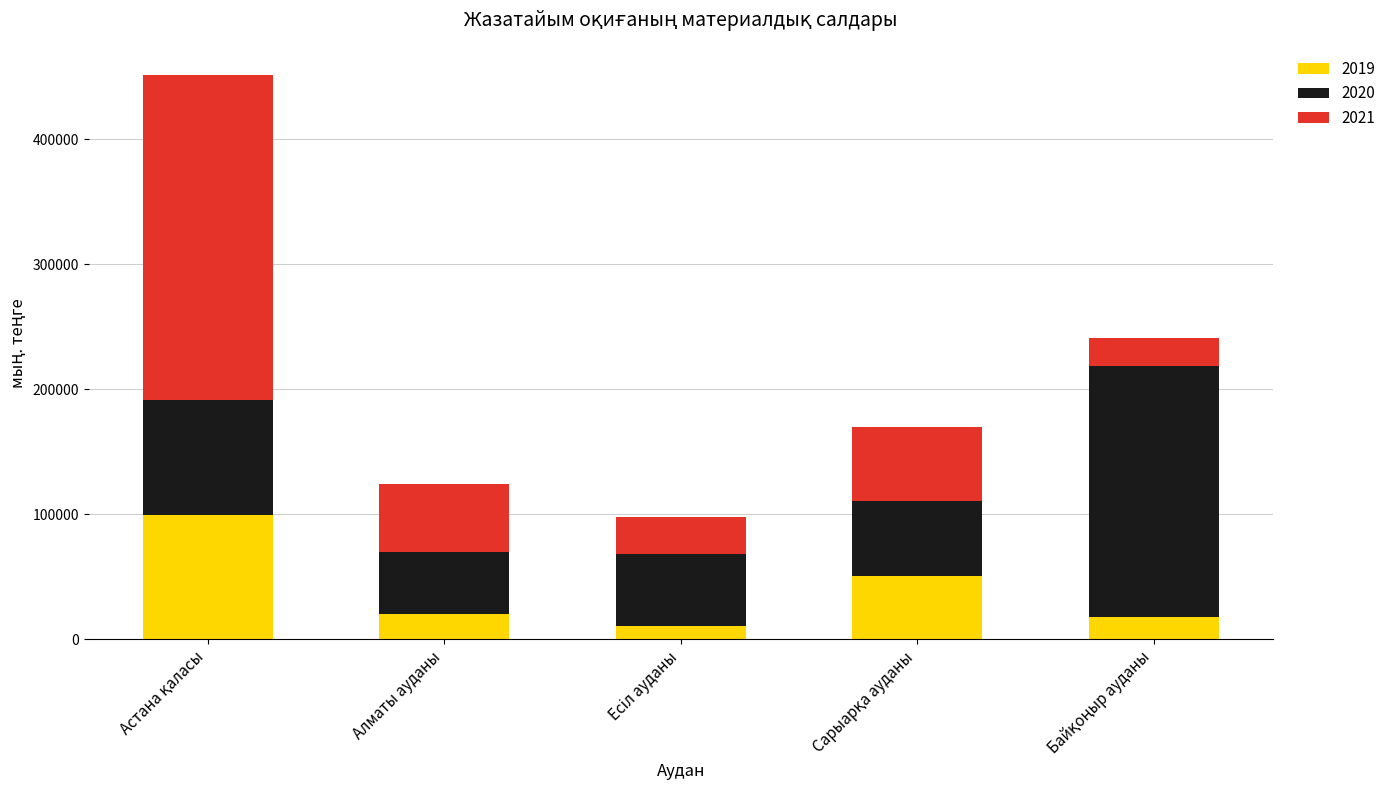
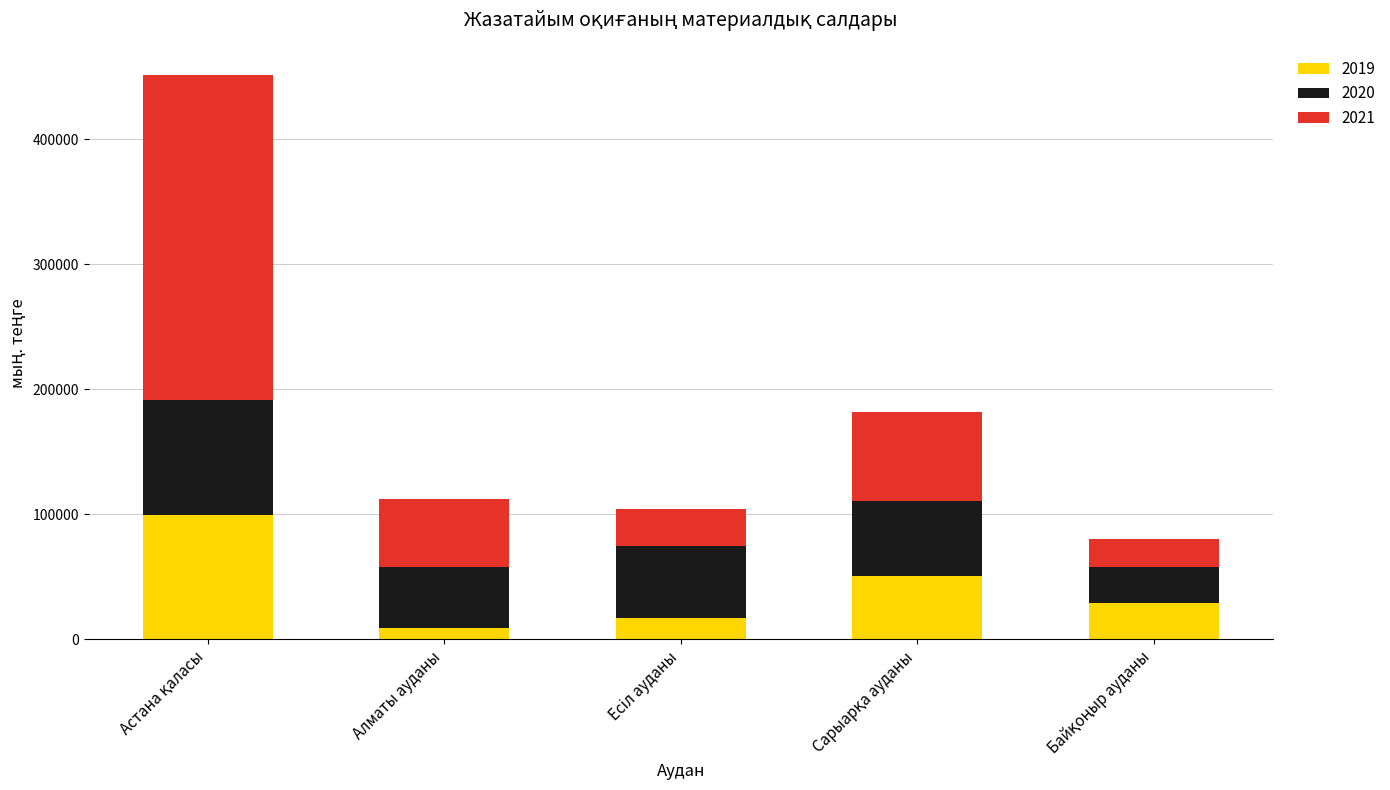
  {
    "2019": {
      "Астана қаласы": 99000,
-     "Алматы ауданы": 20000,
-     "Есіл ауданы": 10000,
+     "Алматы ауданы": 9000,
+     "Есіл ауданы": 17000,
      "Сарыарқа ауданы": 51000,
-     "Байқоңыр ауданы": 18000
+     "Байқоңыр ауданы": 29000
    },
    "2020": {
      "Астана қаласы": 92000,
      "Алматы ауданы": 49000,
      "Есіл ауданы": 58000,
      "Сарыарқа ауданы": 60000,
-     "Байқоңыр ауданы": 201000
+     "Байқоңыр ауданы": 29000
    },
    "2021": {
      "Астана қаласы": 260000,
      "Алматы ауданы": 54000,
      "Есіл ауданы": 30000,
-     "Сарыарқа ауданы": 59000,
+     "Сарыарқа ауданы": 71000,
      "Байқоңыр ауданы": 22000
    }
  }
